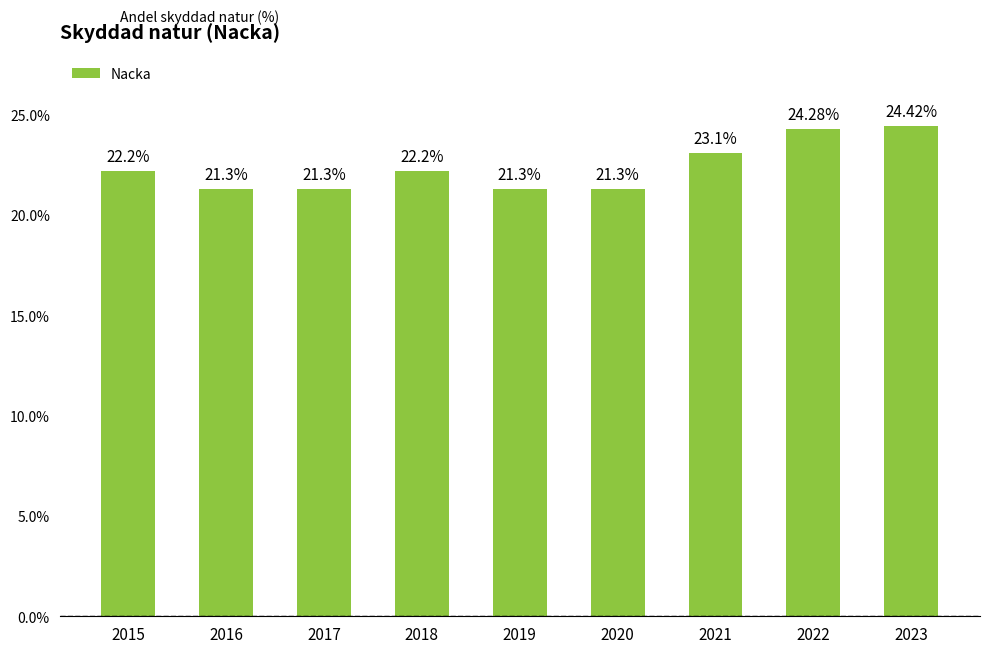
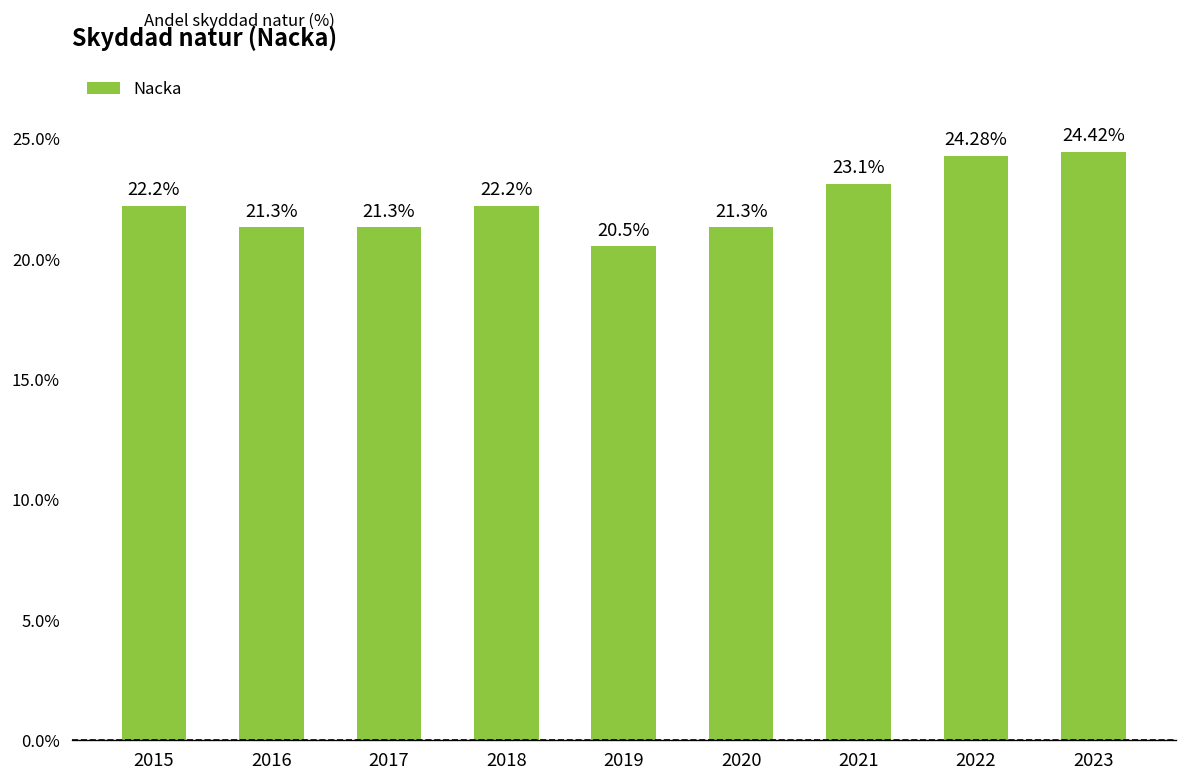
  {
    "2015": "22.2%",
    "2016": "21.3%",
    "2017": "21.3%",
    "2018": "22.2%",
-   "2019": "21.3%",
+   "2019": "20.5%",
    "2020": "21.3%",
    "2021": "23.1%",
    "2022": "24.28%",
    "2023": "24.42%"
  }
